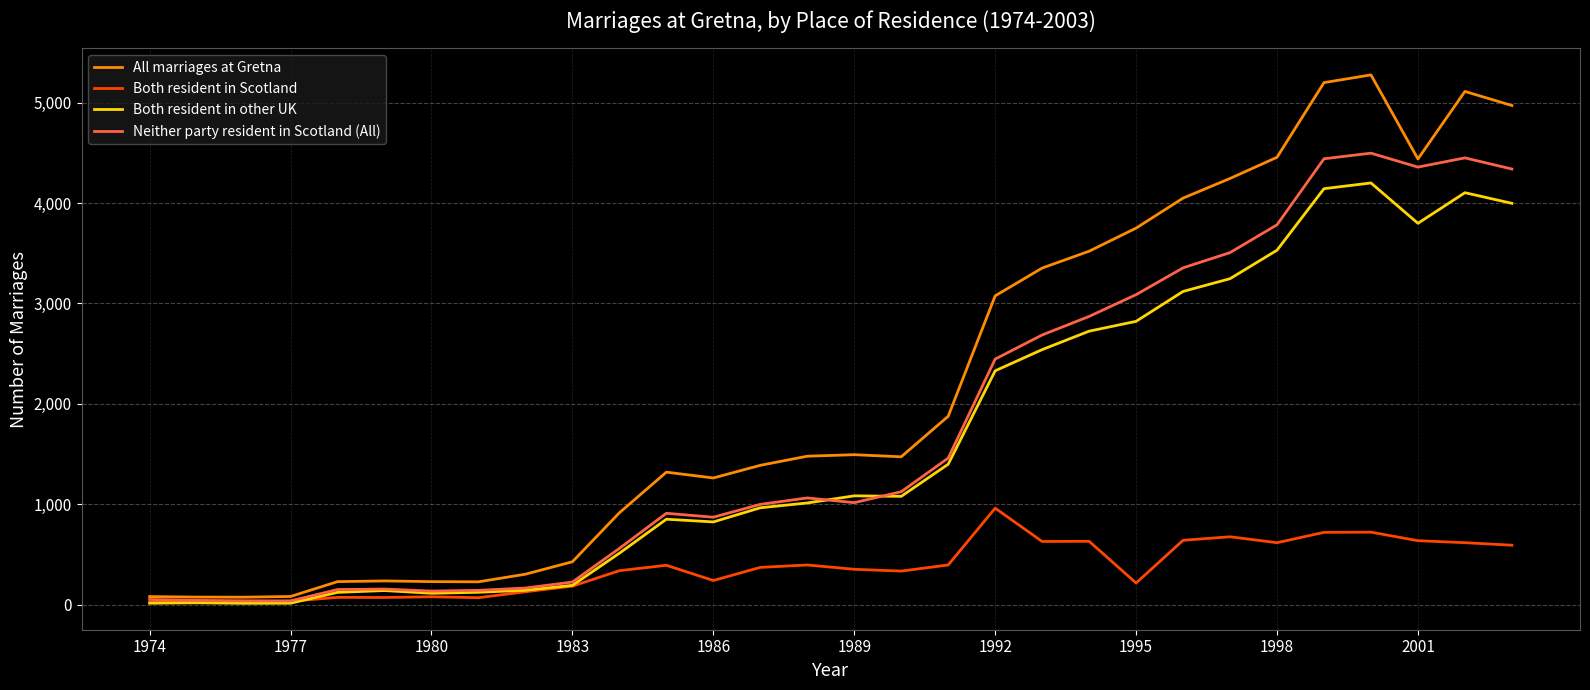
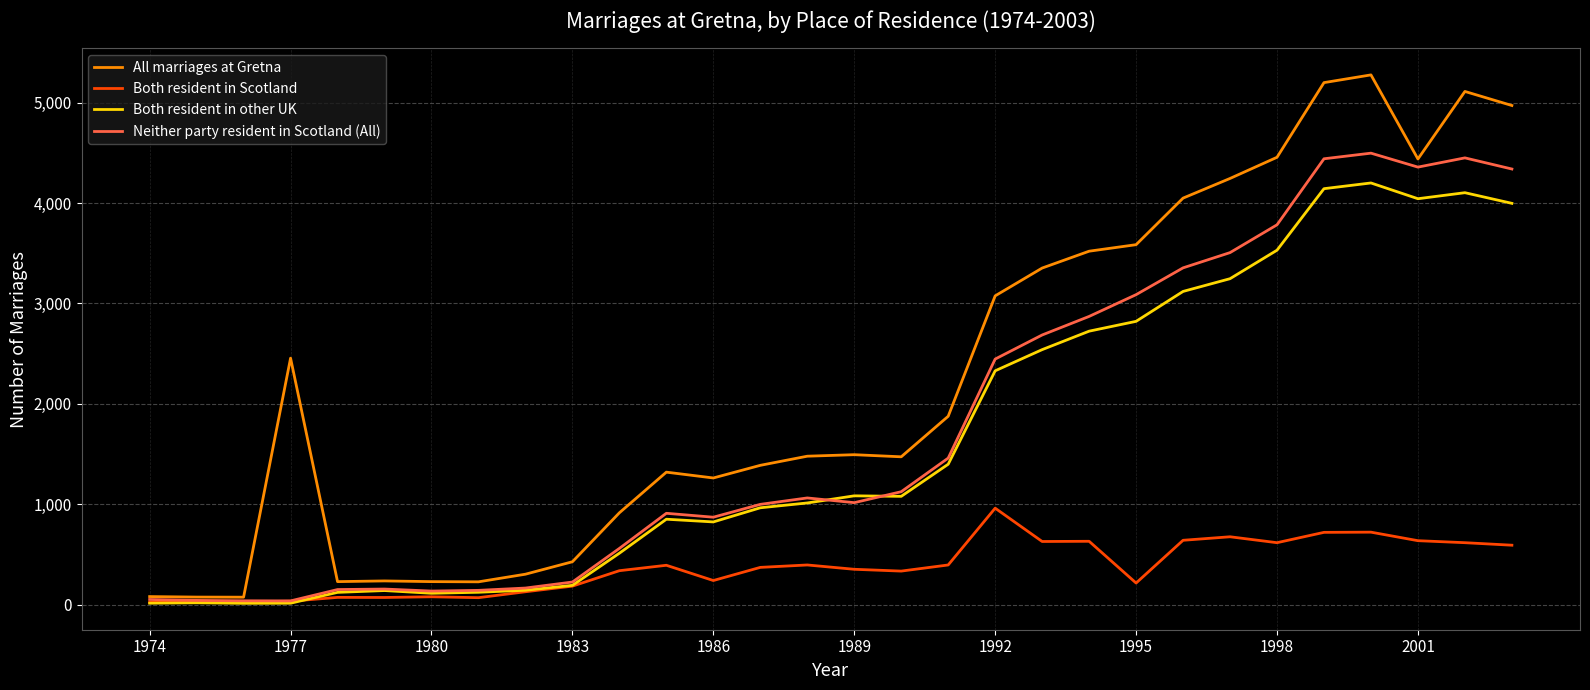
  {
    "All marriages at Gretna": {
      "1974": "80",
-     "1977": "80",
+     "1977": "2,460",
      "1980": "230",
      "1983": "430",
      "1986": "1,260",
      "1989": "1,490",
      "1992": "3,080",
-     "1995": "3,750",
+     "1995": "3,590",
      "1998": "4,460",
      "2001": "4,440"
    },
    "Both resident in Scotland": {
      "1980": "80",
      "1986": "240",
      "1989": "350",
      "1992": "960",
      "1995": "210",
      "1998": "620",
      "2001": "640"
    },
    "Both resident in other UK": {
      "1986": "820",
      "1989": "1,080",
      "1992": "2,330",
      "1995": "2,820",
      "1998": "3,530",
-     "2001": "3,800"
+     "2001": "4,040"
    },
    "Neither party resident in Scotland (All)": {
      "1974": "50",
      "1983": "220",
      "1986": "870",
      "1989": "1,020",
      "1992": "2,450",
      "1995": "3,090",
      "1998": "3,780",
      "2001": "4,360"
    }
  }
